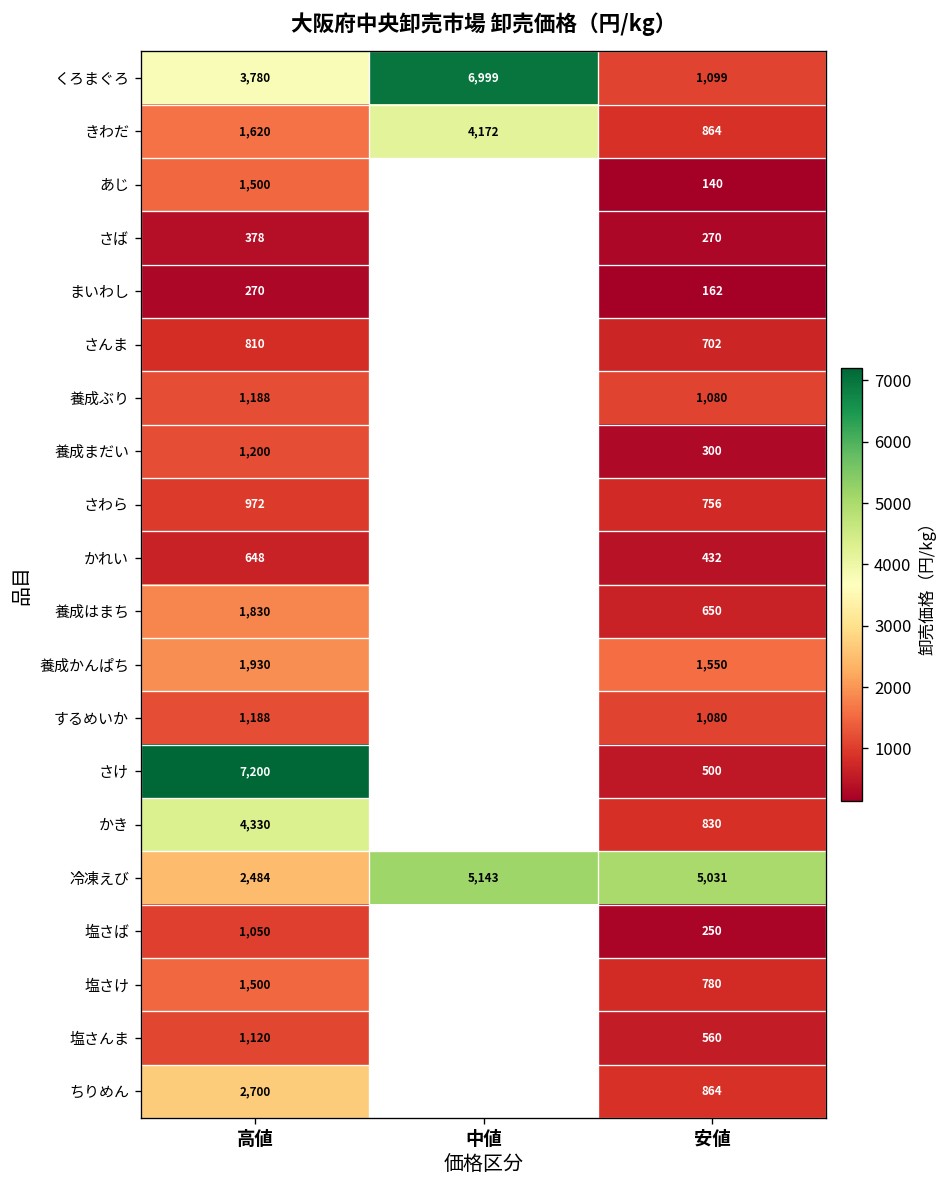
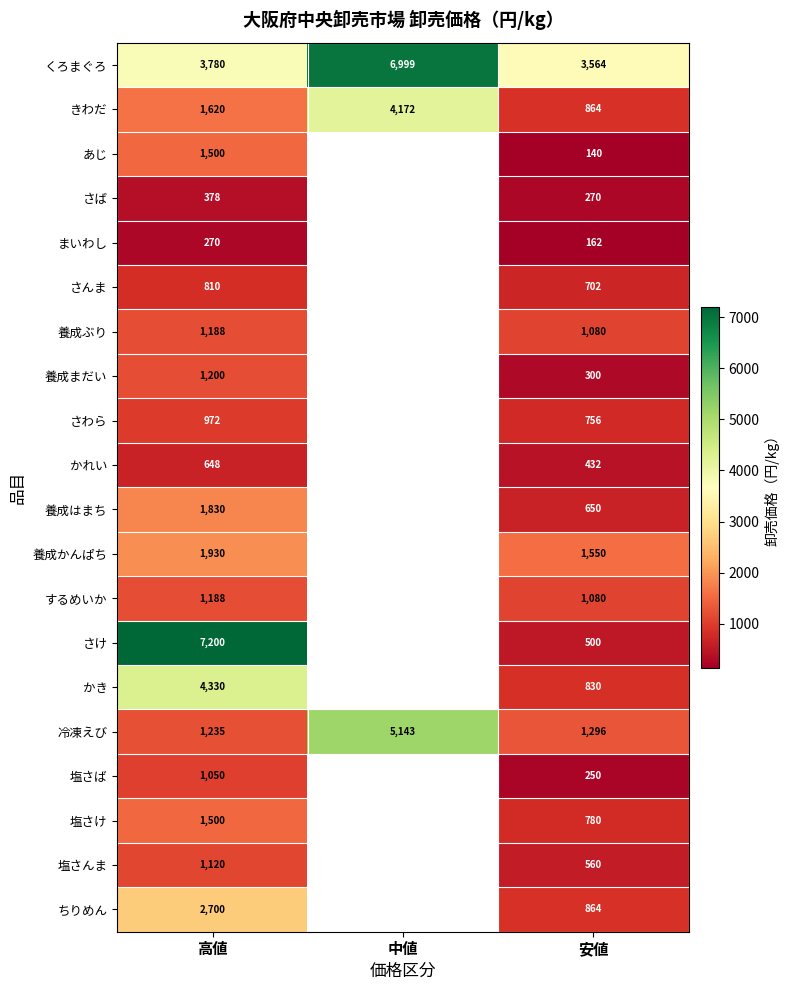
  {
    "くろまぐろ": {
      "高値": "3,780",
      "中値": "6,999",
-     "安値": "1,099"
+     "安値": "3,564"
    },
    "きわだ": {
      "高値": "1,620",
      "中値": "4,172",
      "安値": "864"
    },
    "あじ": {
      "高値": "1,500",
      "安値": "140"
    },
    "さば": {
      "高値": "378",
      "安値": "270"
    },
    "まいわし": {
      "高値": "270",
      "安値": "162"
    },
    "さんま": {
      "高値": "810",
      "安値": "702"
    },
    "養成ぶり": {
      "高値": "1,188",
      "安値": "1,080"
    },
    "養成まだい": {
      "高値": "1,200",
      "安値": "300"
    },
    "さわら": {
      "高値": "972",
      "安値": "756"
    },
    "かれい": {
      "高値": "648",
      "安値": "432"
    },
    "養成はまち": {
      "高値": "1,830",
      "安値": "650"
    },
    "養成かんぱち": {
      "高値": "1,930",
      "安値": "1,550"
    },
    "するめいか": {
      "高値": "1,188",
      "安値": "1,080"
    },
    "さけ": {
      "高値": "7,200",
      "安値": "500"
    },
    "かき": {
      "高値": "4,330",
      "安値": "830"
    },
    "冷凍えび": {
-     "高値": "2,484",
+     "高値": "1,235",
      "中値": "5,143",
-     "安値": "5,031"
+     "安値": "1,296"
    },
    "塩さば": {
      "高値": "1,050",
      "安値": "250"
    },
    "塩さけ": {
      "高値": "1,500",
      "安値": "780"
    },
    "塩さんま": {
      "高値": "1,120",
      "安値": "560"
    },
    "ちりめん": {
      "高値": "2,700",
      "安値": "864"
    }
  }
